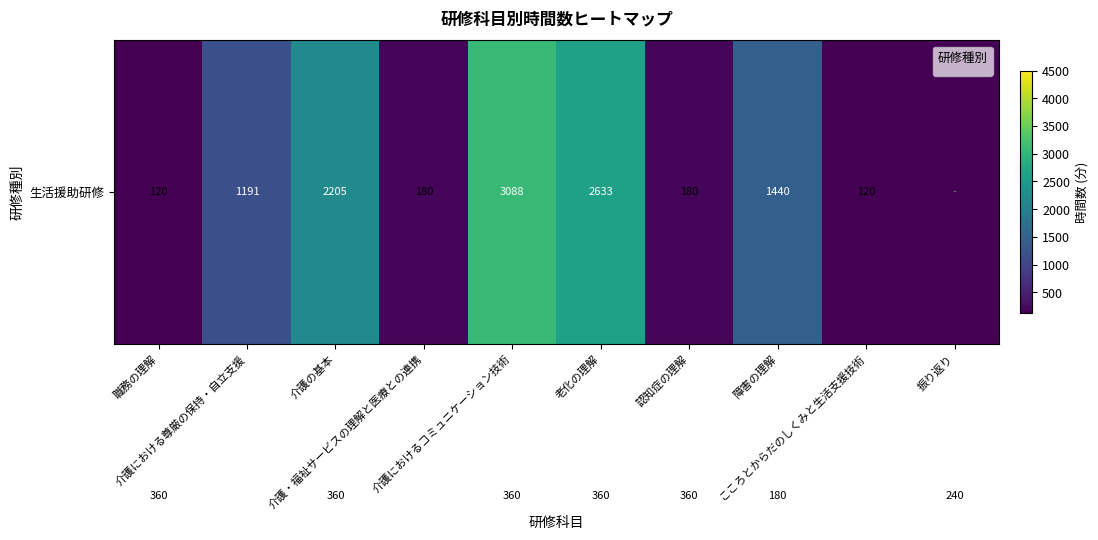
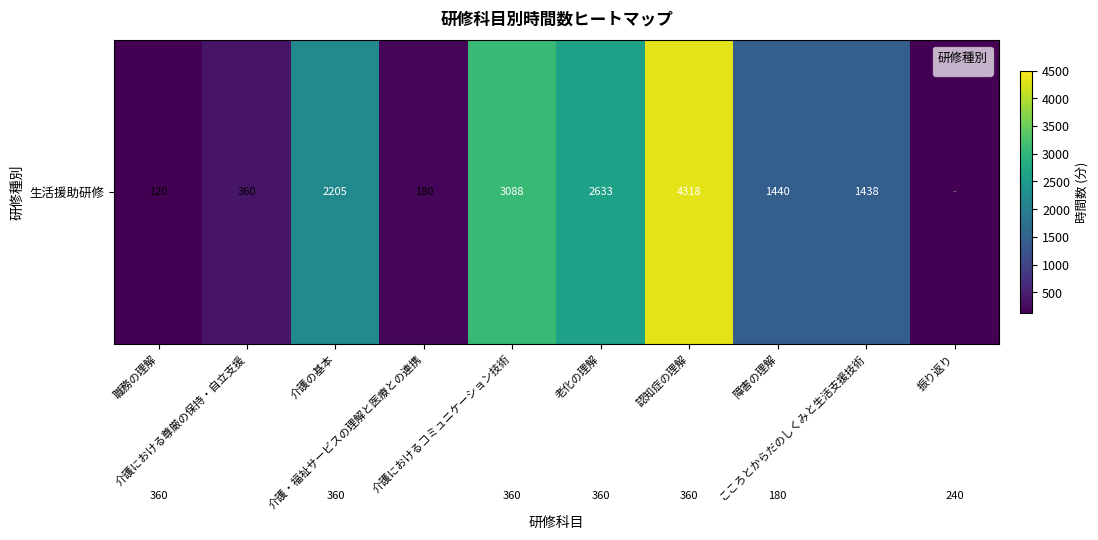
  {
    "生活援助研修": {
      "職務の理解": 120,
-     "介護における尊厳の保持・自立支援": 1191,
+     "介護における尊厳の保持・自立支援": 360,
      "介護の基本": 2205,
      "介護・福祉サービスの理解と医療との連携": 180,
      "介護におけるコミュニケーション技術": 3088,
      "老化の理解": 2633,
-     "認知症の理解": 180,
+     "認知症の理解": 4318,
      "障害の理解": 1440,
-     "こころとからだのしくみと生活支援技術": 120
+     "こころとからだのしくみと生活支援技術": 1438
    }
  }
